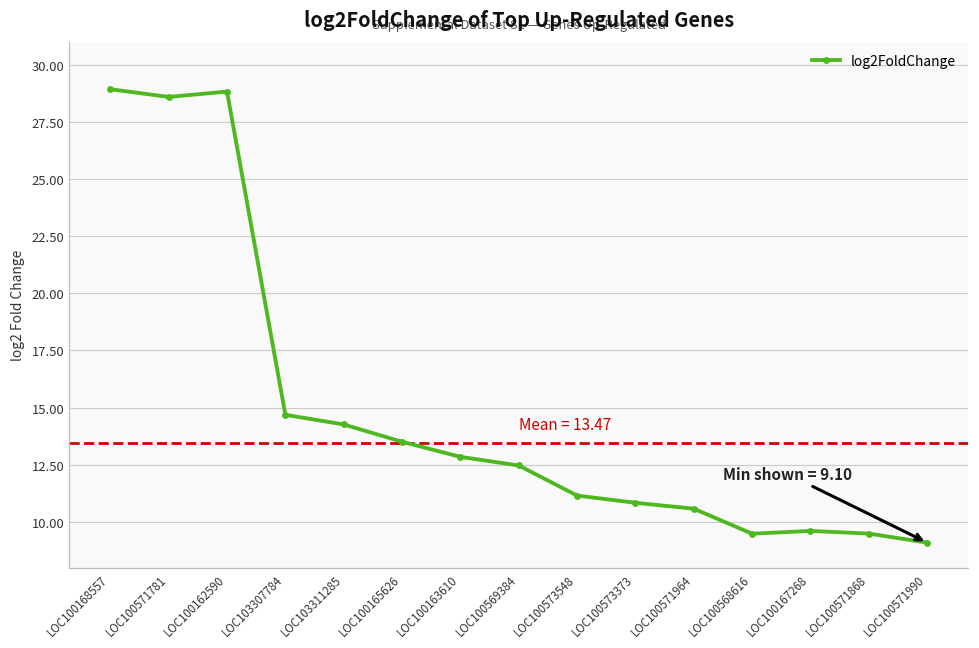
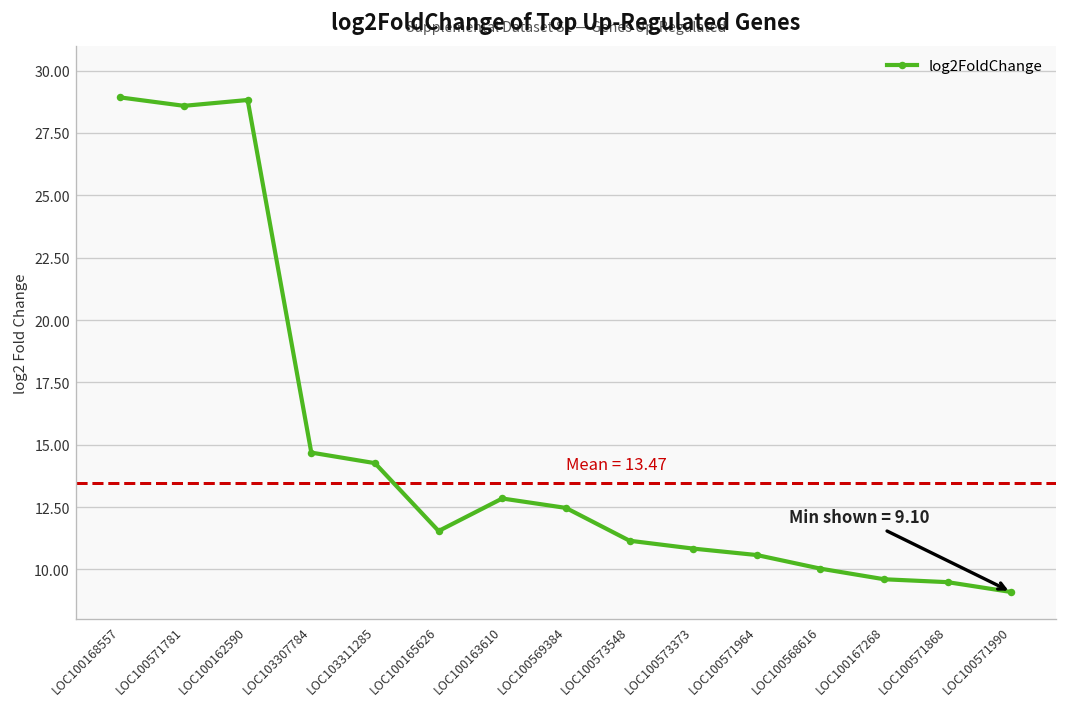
  {
    "LOC100168557": 28.9,
    "LOC100571781": 28.6,
    "LOC100162590": 28.8,
    "LOC103307784": 14.7,
    "LOC103311285": 14.3,
-   "LOC100165626": 13.5,
+   "LOC100165626": 11.5,
    "LOC100163610": 12.8,
    "LOC100569384": 12.5,
    "LOC100573548": 11.2,
    "LOC100573373": 10.8,
    "LOC100571964": 10.6,
-   "LOC100568616": 9.5,
+   "LOC100568616": 10.0,
    "LOC100571990": 9.1
  }
